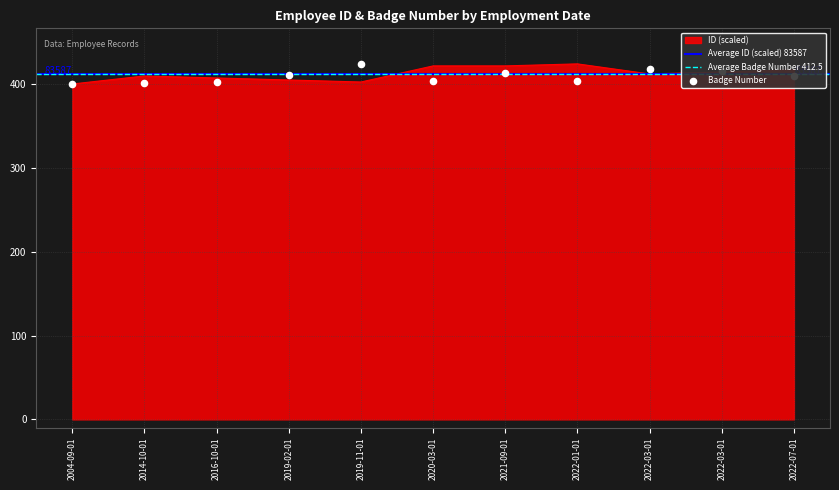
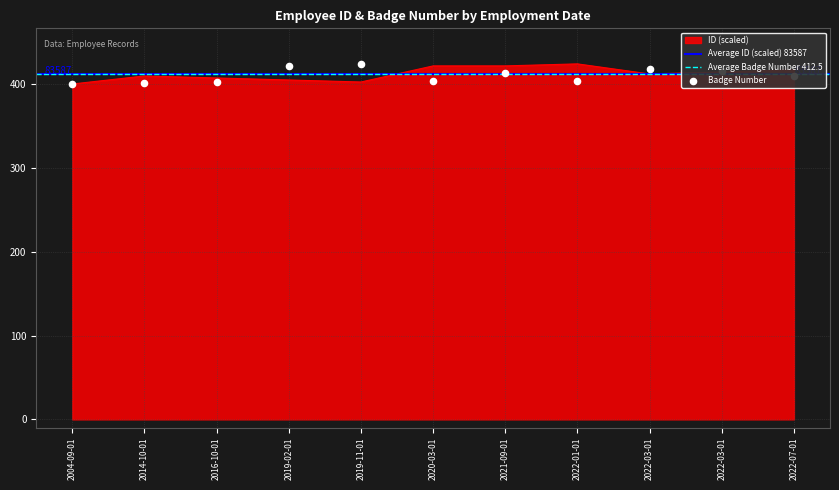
  {
    "ID (scaled)": {
      "2014-10-01": 410,
      "2016-10-01": 410,
      "2019-02-01": 400,
      "2019-11-01": 400,
      "2020-03-01": 420,
      "2021-09-01": 420,
      "2022-01-01": 420
    },
    "Badge Number": {
-     "2019-02-01": 410
+     "2019-02-01": 420
    }
  }
